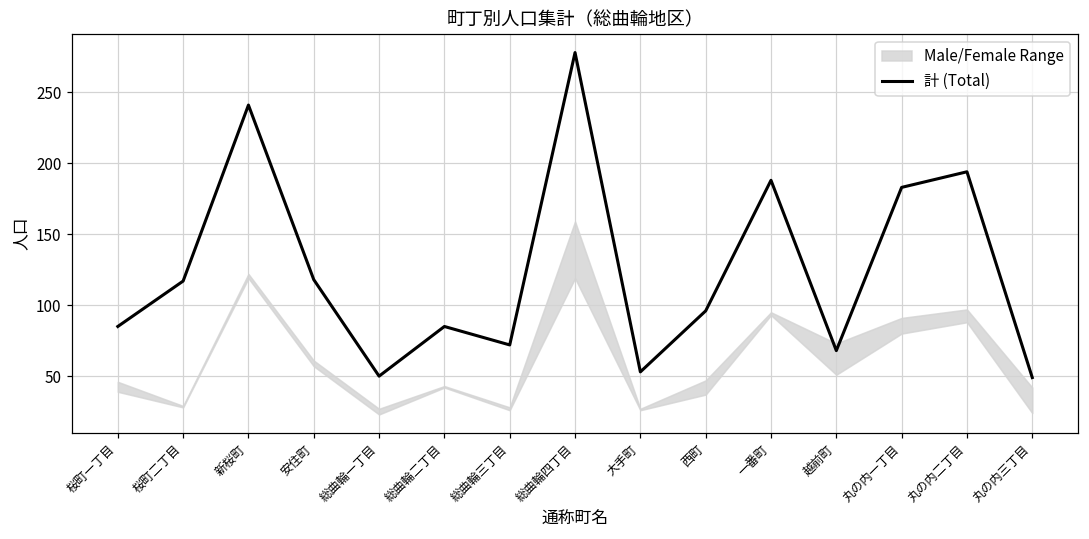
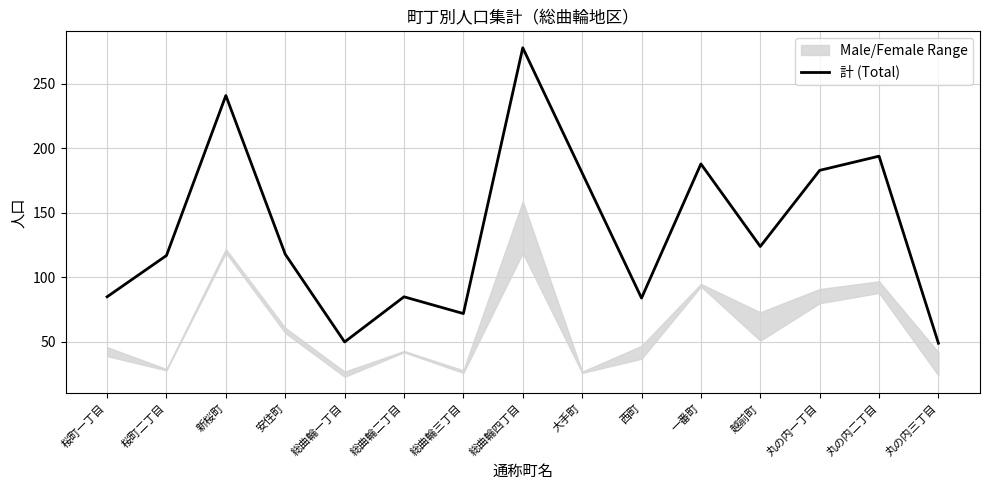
  {
    "計 (Total)": {
      "桜町一丁目": 85,
      "桜町二丁目": 117,
      "新桜町": 241,
      "安住町": 118,
      "総曲輪一丁目": 50,
      "総曲輪二丁目": 85,
      "総曲輪三丁目": 72,
      "総曲輪四丁目": 278,
-     "大手町": 53,
-     "西町": 96,
+     "大手町": 181,
+     "西町": 84,
      "一番町": 188,
-     "越前町": 68,
+     "越前町": 124,
      "丸の内一丁目": 183,
      "丸の内二丁目": 194,
      "丸の内三丁目": 49
    }
  }
